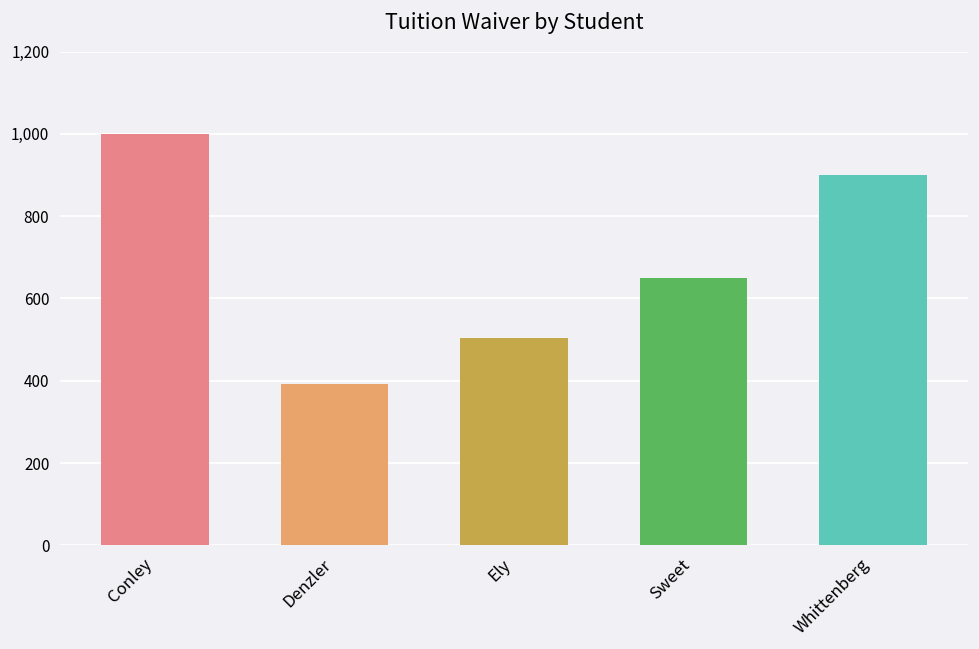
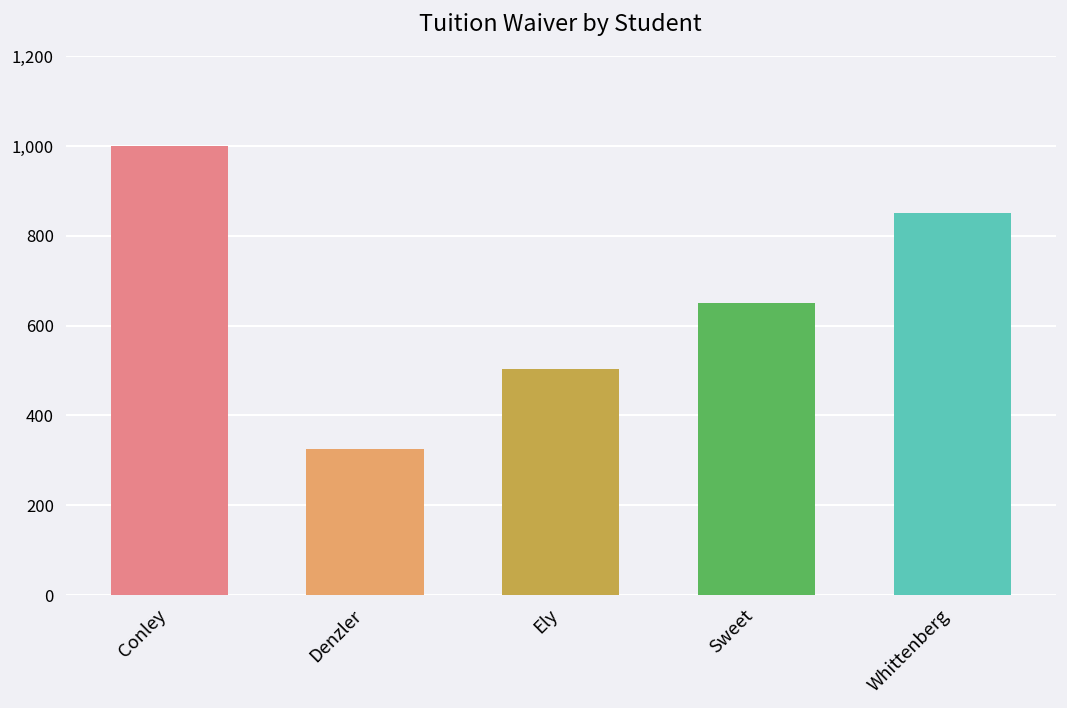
  {
    "Conley": "1,000",
-   "Denzler": "390",
+   "Denzler": "330",
    "Ely": "500",
    "Sweet": "650",
-   "Whittenberg": "900"
+   "Whittenberg": "850"
  }
